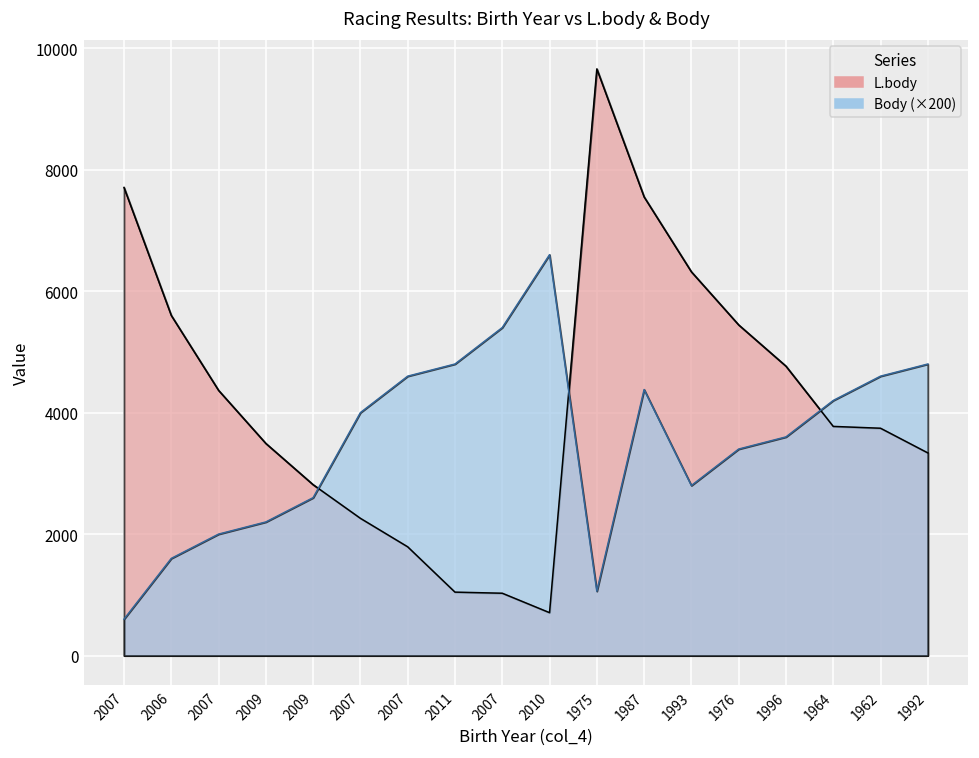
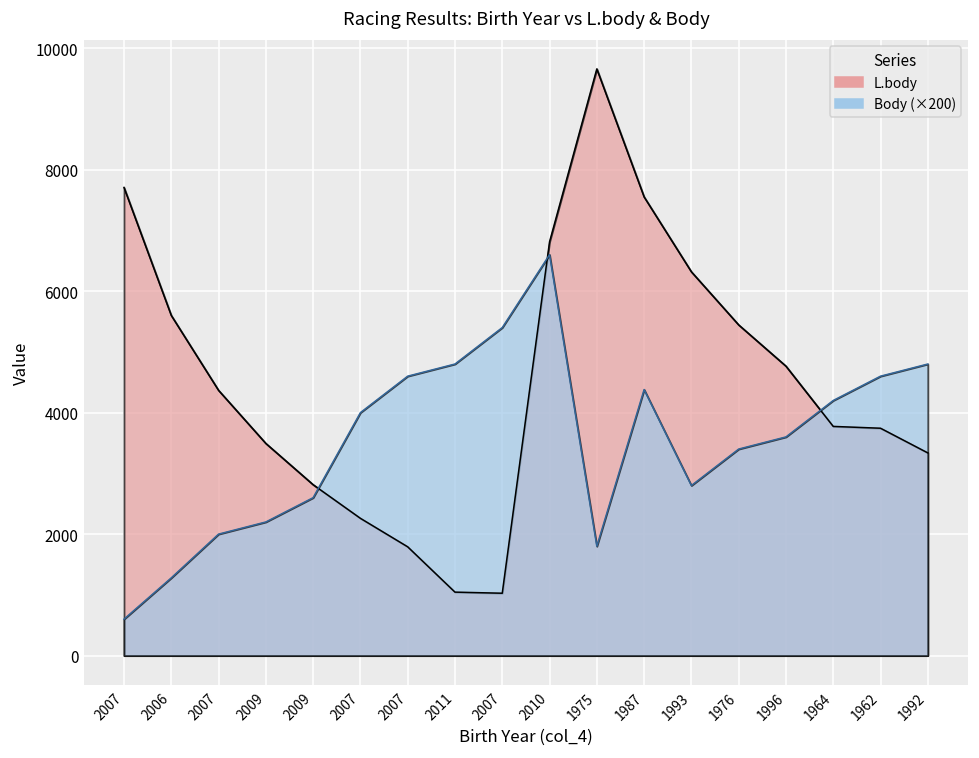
  {
    "L.body": {
      "2006": 5600,
      "2011": 1000,
-     "2010": 700,
+     "2010": 6800,
      "1975": 9700,
      "1987": 7600,
      "1993": 6300,
      "1976": 5400,
      "1996": 4800,
      "1964": 3800,
      "1962": 3700,
      "1992": 3300
    },
    "Body (×200)": {
-     "2006": 1600,
+     "2006": 1300,
      "2011": 4800,
      "2010": 6600,
-     "1975": 1100,
+     "1975": 1800,
      "1987": 4400,
      "1993": 2800,
      "1976": 3400,
      "1996": 3600,
      "1964": 4200,
      "1962": 4600,
      "1992": 4800
    }
  }
